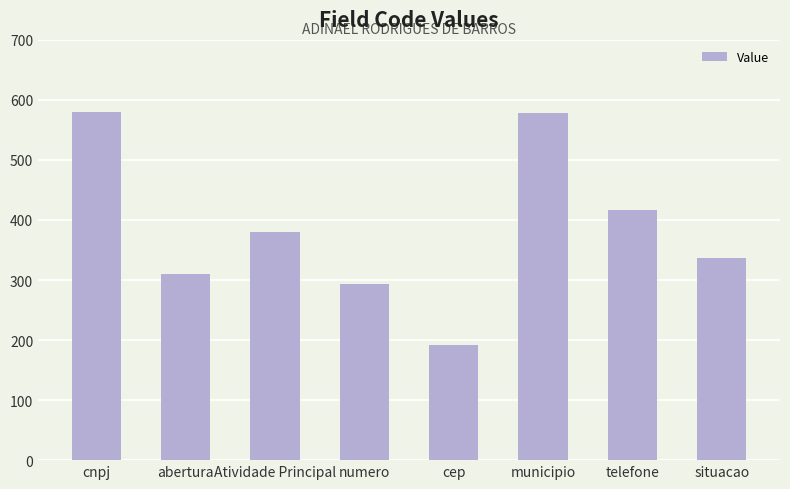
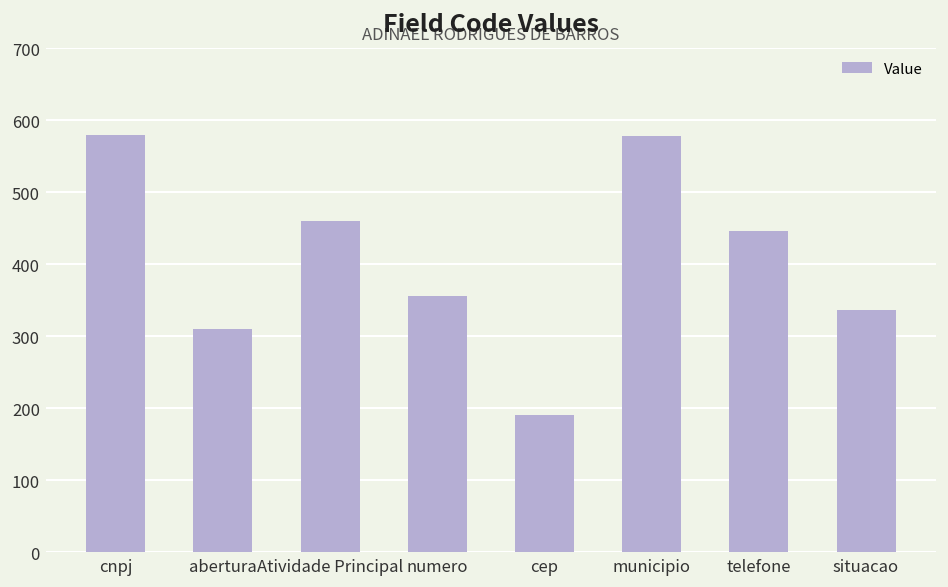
  {
    "cnpj": 580,
    "abertura": 310,
-   "Atividade Principal": 380,
-   "numero": 290,
+   "Atividade Principal": 460,
+   "numero": 360,
    "cep": 190,
    "municipio": 580,
-   "telefone": 420,
+   "telefone": 450,
    "situacao": 340
  }
